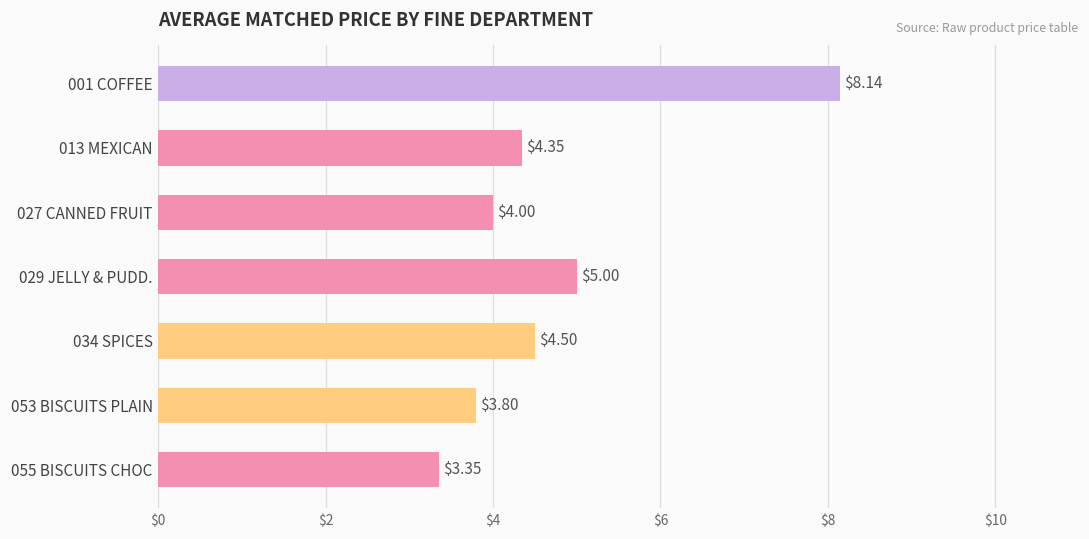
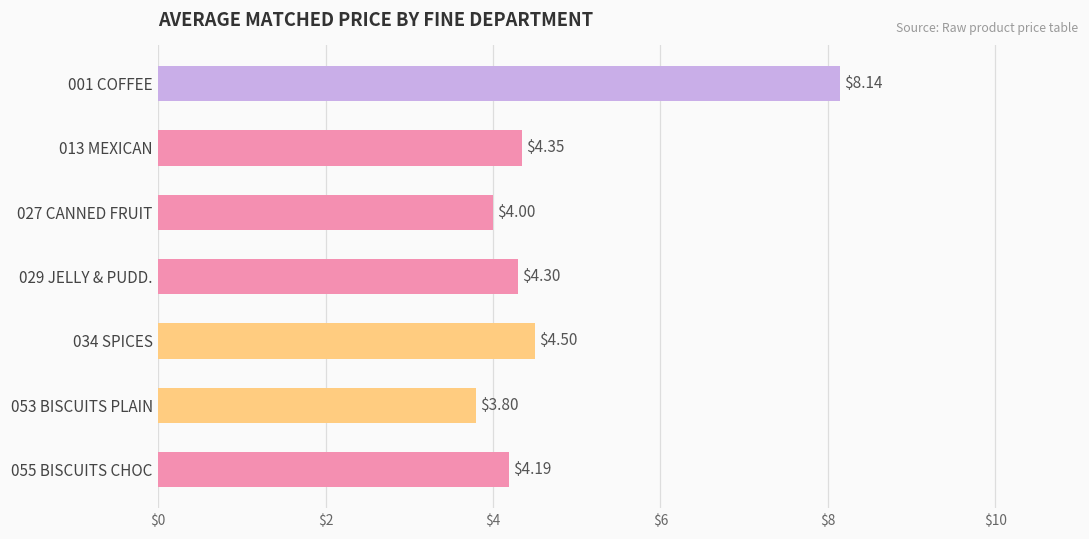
  {
    "001 COFFEE": "$8.14",
    "013 MEXICAN": "$4.35",
    "027 CANNED FRUIT": "$4.00",
-   "029 JELLY & PUDD.": "$5.00",
+   "029 JELLY & PUDD.": "$4.30",
    "034 SPICES": "$4.50",
    "053 BISCUITS PLAIN": "$3.80",
-   "055 BISCUITS CHOC": "$3.35"
+   "055 BISCUITS CHOC": "$4.19"
  }
